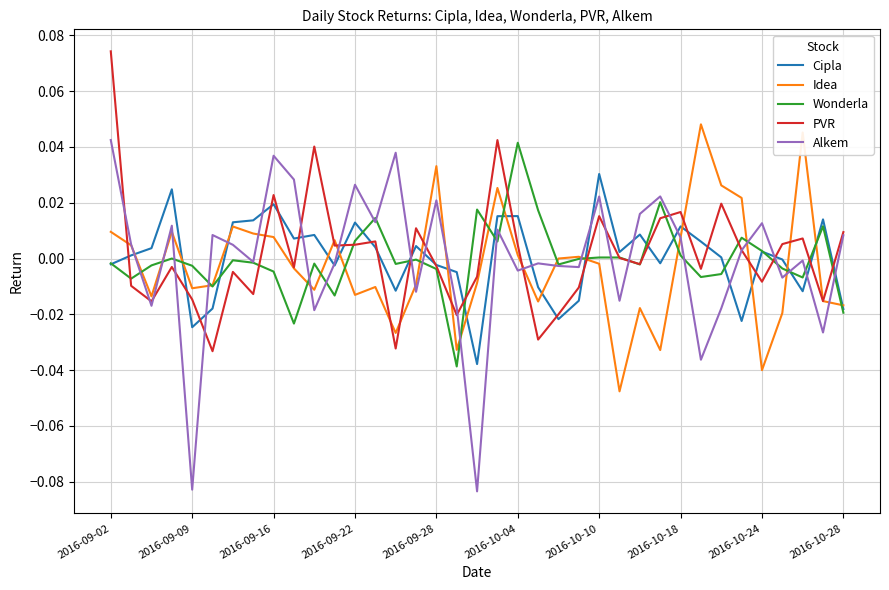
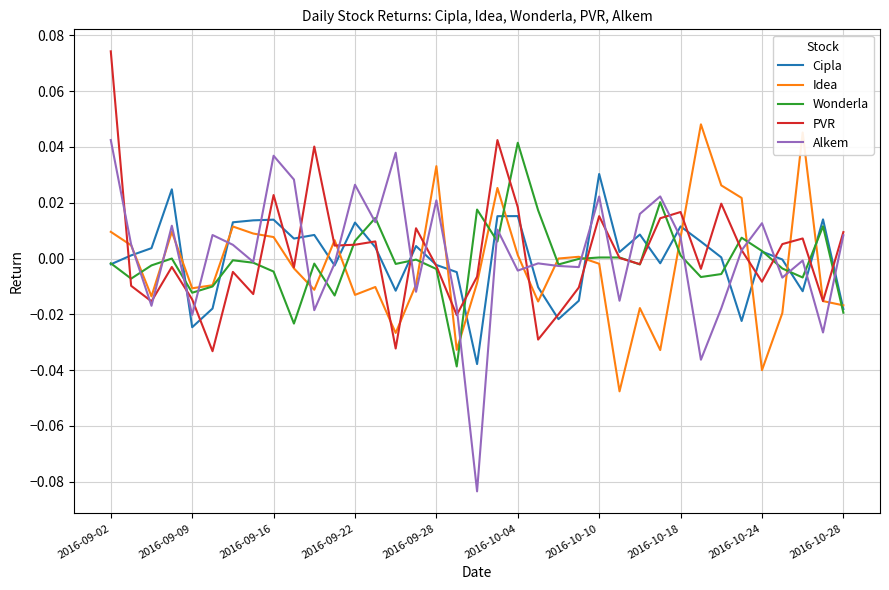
  {
    "Cipla": {
      "2016-09-09": -0.025,
-     "2016-09-16": 0.019,
+     "2016-09-16": 0.014,
      "2016-09-22": 0.013,
      "2016-10-04": 0.015,
      "2016-10-10": 0.030,
      "2016-10-18": 0.012,
      "2016-10-28": -0.018
    },
    "Idea": {
      "2016-09-02": 0.010,
      "2016-09-09": -0.011,
      "2016-09-16": 0.008,
      "2016-09-22": -0.013,
      "2016-09-28": 0.033,
      "2016-10-04": 0.001,
      "2016-10-10": -0.002,
      "2016-10-24": -0.040,
      "2016-10-28": -0.017
    },
    "Wonderla": {
-     "2016-09-09": -0.003,
+     "2016-09-09": -0.012,
      "2016-09-16": -0.005,
      "2016-09-22": 0.006,
      "2016-09-28": -0.004,
      "2016-10-04": 0.041,
      "2016-10-10": 0.000,
      "2016-10-18": 0.001,
      "2016-10-28": -0.019
    },
    "PVR": {
      "2016-09-02": 0.074,
      "2016-09-09": -0.015,
      "2016-09-16": 0.023,
      "2016-09-22": 0.005,
-     "2016-10-04": 0.005,
+     "2016-10-04": 0.018,
      "2016-10-10": 0.015,
      "2016-10-18": 0.017,
      "2016-10-24": -0.008,
      "2016-10-28": 0.009
    },
    "Alkem": {
      "2016-09-02": 0.042,
-     "2016-09-09": -0.083,
+     "2016-09-09": -0.020,
      "2016-09-16": 0.037,
      "2016-09-22": 0.026,
      "2016-09-28": 0.021,
      "2016-10-04": -0.004,
      "2016-10-10": 0.022,
      "2016-10-24": 0.013,
      "2016-10-28": 0.008
    }
  }
